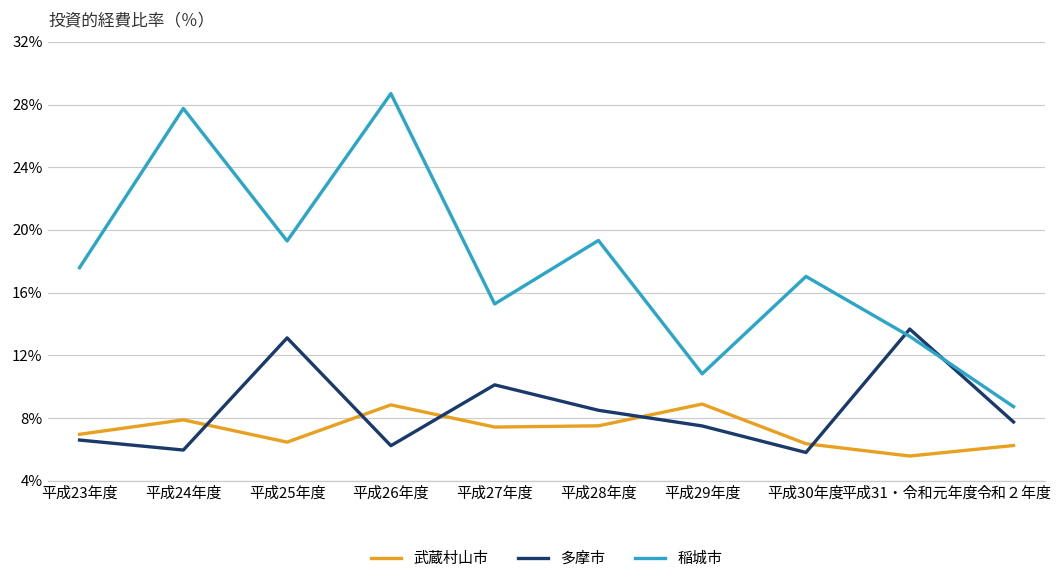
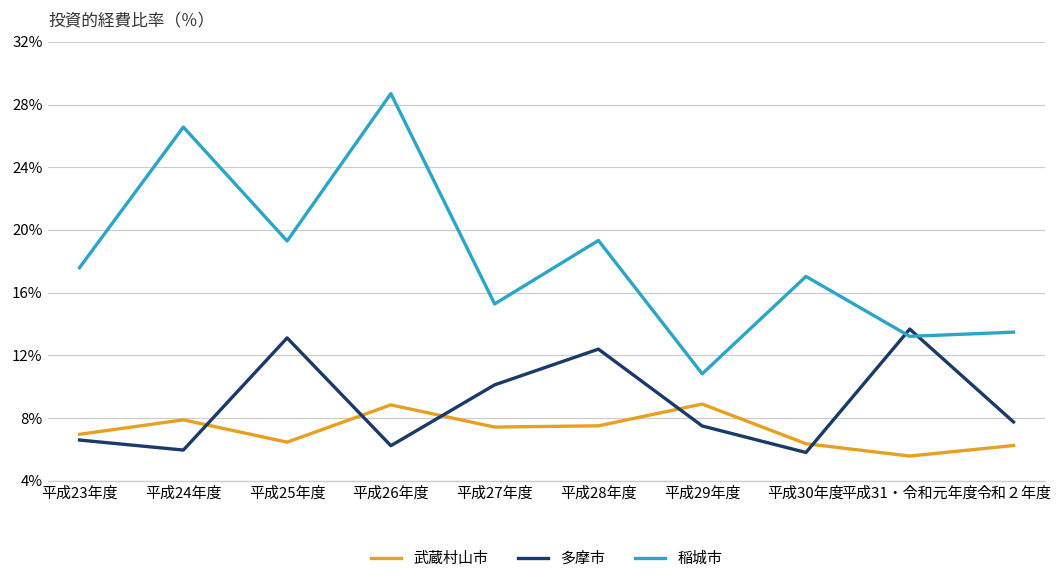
  {
    "武蔵村山市": {
      "平成23年度": "7.0%",
      "平成24年度": "7.9%",
      "平成25年度": "6.5%",
      "平成26年度": "8.8%",
      "平成27年度": "7.4%",
      "平成28年度": "7.5%",
      "平成29年度": "8.9%",
      "平成30年度": "6.4%",
      "平成31・令和元年度": "5.6%",
      "令和２年度": "6.3%"
    },
    "多摩市": {
      "平成23年度": "6.6%",
      "平成24年度": "6.0%",
      "平成25年度": "13.1%",
      "平成26年度": "6.2%",
      "平成27年度": "10.1%",
-     "平成28年度": "8.5%",
+     "平成28年度": "12.4%",
      "平成29年度": "7.5%",
      "平成30年度": "5.8%",
      "平成31・令和元年度": "13.7%",
      "令和２年度": "7.8%"
    },
    "稲城市": {
      "平成23年度": "17.6%",
-     "平成24年度": "27.8%",
+     "平成24年度": "26.6%",
      "平成25年度": "19.3%",
      "平成26年度": "28.7%",
      "平成27年度": "15.3%",
      "平成28年度": "19.3%",
      "平成29年度": "10.8%",
      "平成30年度": "17.0%",
      "平成31・令和元年度": "13.2%",
-     "令和２年度": "8.7%"
+     "令和２年度": "13.5%"
    }
  }
